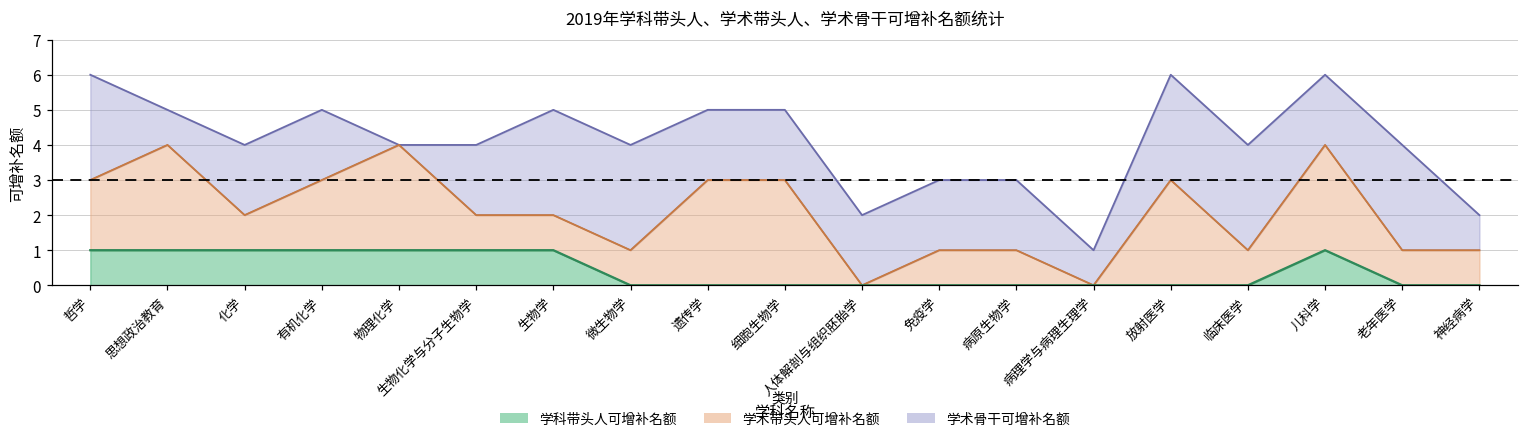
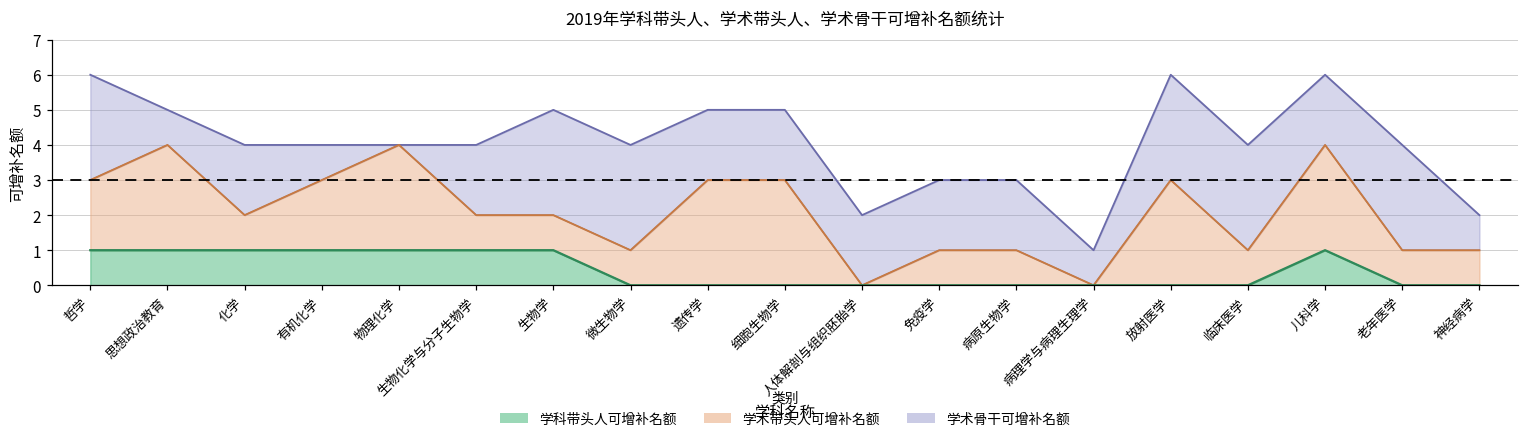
  {
    "学术骨干可增补名额": {
      "哲学": 3,
      "思想政治教育": 1,
      "化学": 2,
-     "有机化学": 2,
+     "有机化学": 1,
      "生物化学与分子生物学": 2,
      "生物学": 3,
      "微生物学": 3,
      "遗传学": 2,
      "细胞生物学": 2,
      "人体解剖与组织胚胎学": 2,
      "免疫学": 2,
      "病原生物学": 2,
      "病理学与病理生理学": 1,
      "放射医学": 3,
      "临床医学": 3,
      "儿科学": 2,
      "老年医学": 3,
      "神经病学": 1
    },
    "学术带头人可增补名额": {
      "哲学": 2,
      "思想政治教育": 3,
      "化学": 1,
      "有机化学": 2,
      "生物化学与分子生物学": 1,
      "生物学": 1,
      "微生物学": 1,
      "遗传学": 3,
      "细胞生物学": 3,
      "免疫学": 1,
      "病原生物学": 1,
      "放射医学": 3,
      "临床医学": 1,
      "儿科学": 3,
      "老年医学": 1,
      "神经病学": 1
    },
    "学科带头人可增补名额": {
      "哲学": 1,
      "思想政治教育": 1,
      "化学": 1,
      "有机化学": 1,
      "物理化学": 1,
      "生物化学与分子生物学": 1,
      "生物学": 1,
      "微生物学": 0,
      "遗传学": 0,
      "细胞生物学": 0,
      "免疫学": 0,
      "病原生物学": 0,
      "放射医学": 0,
      "临床医学": 0,
      "儿科学": 1,
      "老年医学": 0,
      "神经病学": 0
    }
  }
